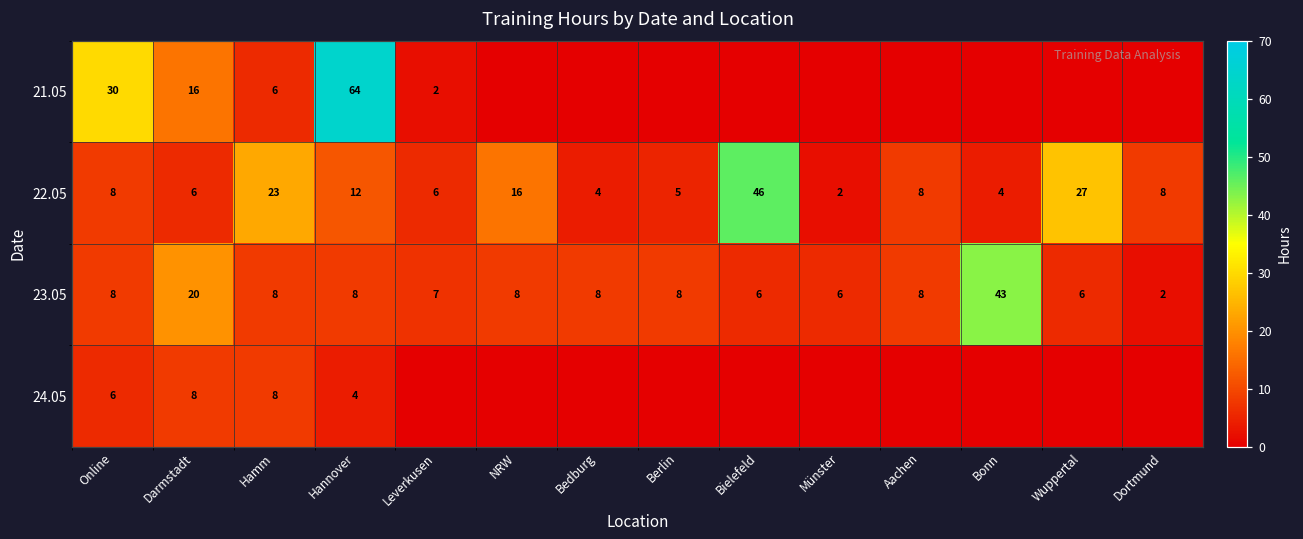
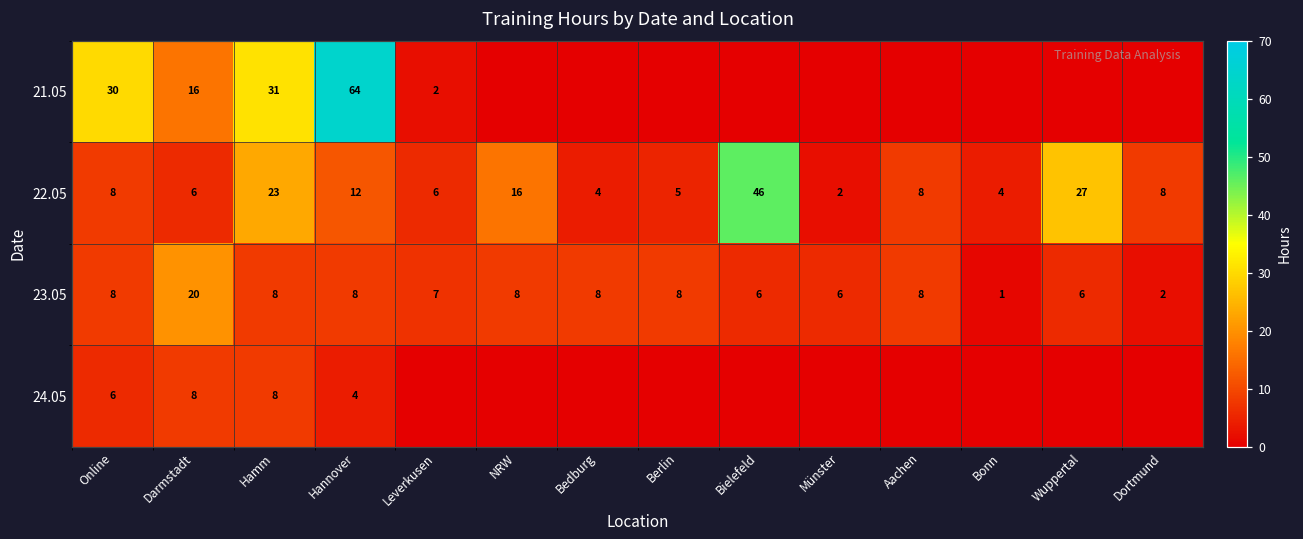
  {
    "21.05": {
      "Online": 30,
      "Darmstadt": 16,
-     "Hamm": 6,
+     "Hamm": 31,
      "Hannover": 64,
      "Leverkusen": 2
    },
    "22.05": {
      "Online": 8,
      "Darmstadt": 6,
      "Hamm": 23,
      "Hannover": 12,
      "Leverkusen": 6,
      "NRW": 16,
      "Bedburg": 4,
      "Berlin": 5,
      "Bielefeld": 46,
      "Münster": 2,
      "Aachen": 8,
      "Bonn": 4,
      "Wuppertal": 27,
      "Dortmund": 8
    },
    "23.05": {
      "Online": 8,
      "Darmstadt": 20,
      "Hamm": 8,
      "Hannover": 8,
      "Leverkusen": 7,
      "NRW": 8,
      "Bedburg": 8,
      "Berlin": 8,
      "Bielefeld": 6,
      "Münster": 6,
      "Aachen": 8,
-     "Bonn": 43,
+     "Bonn": 1,
      "Wuppertal": 6,
      "Dortmund": 2
    },
    "24.05": {
      "Online": 6,
      "Darmstadt": 8,
      "Hamm": 8,
      "Hannover": 4
    }
  }
